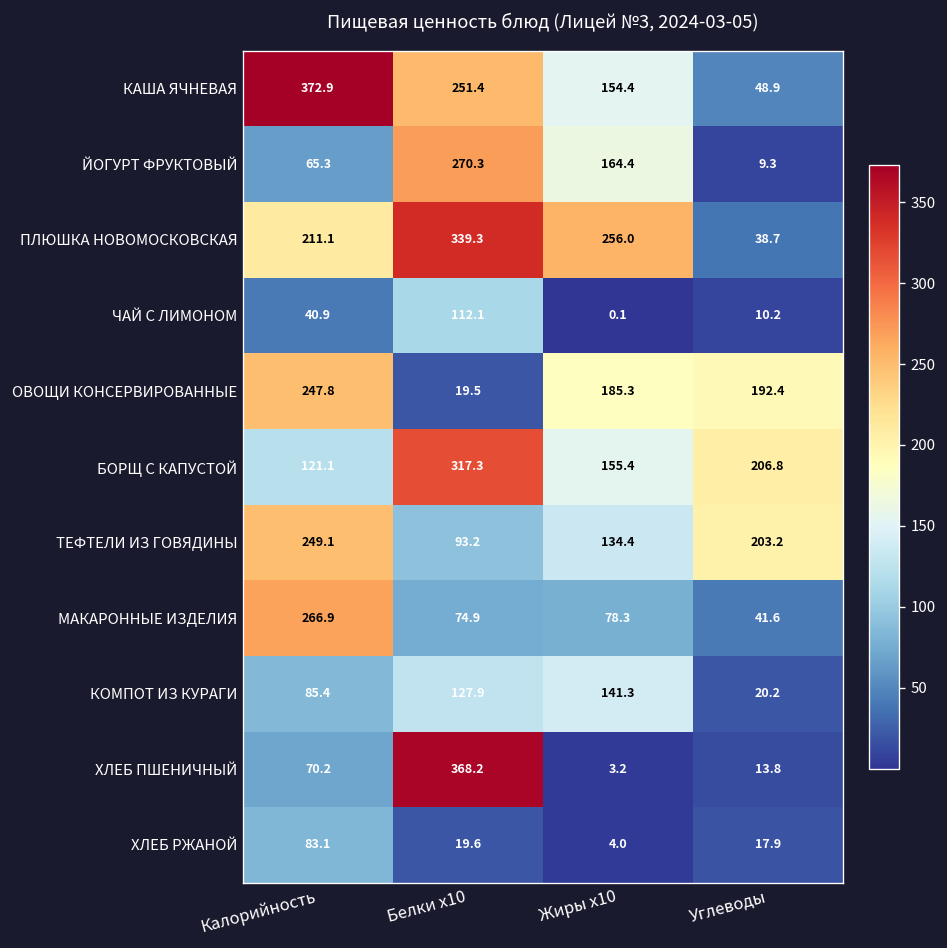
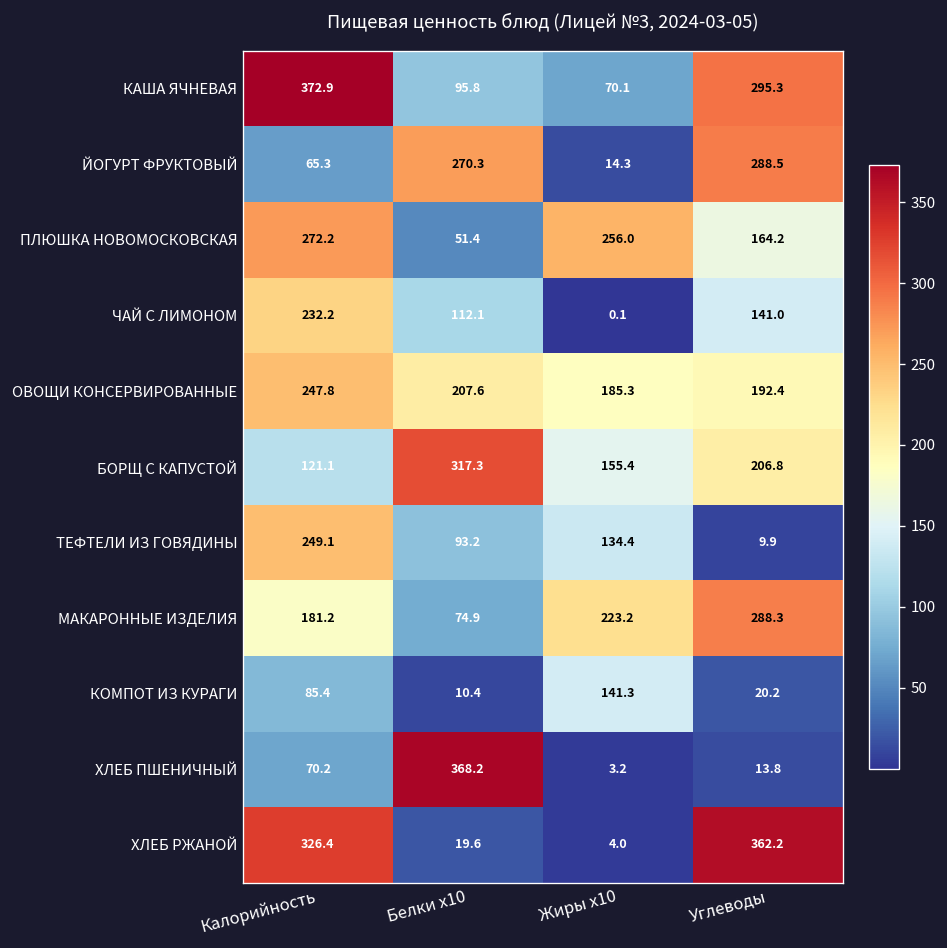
  {
    "КАША ЯЧНЕВАЯ": {
      "Калорийность": 372.9,
-     "Белки x10": 251.4,
-     "Жиры x10": 154.4,
-     "Углеводы": 48.9
+     "Белки x10": 95.8,
+     "Жиры x10": 70.1,
+     "Углеводы": 295.3
    },
    "ЙОГУРТ ФРУКТОВЫЙ": {
      "Калорийность": 65.3,
      "Белки x10": 270.3,
-     "Жиры x10": 164.4,
-     "Углеводы": 9.3
+     "Жиры x10": 14.3,
+     "Углеводы": 288.5
    },
    "ПЛЮШКА НОВОМОСКОВСКАЯ": {
-     "Калорийность": 211.1,
-     "Белки x10": 339.3,
+     "Калорийность": 272.2,
+     "Белки x10": 51.4,
      "Жиры x10": 256.0,
-     "Углеводы": 38.7
+     "Углеводы": 164.2
    },
    "ЧАЙ С ЛИМОНОМ": {
-     "Калорийность": 40.9,
+     "Калорийность": 232.2,
      "Белки x10": 112.1,
      "Жиры x10": 0.1,
-     "Углеводы": 10.2
+     "Углеводы": 141.0
    },
    "ОВОЩИ КОНСЕРВИРОВАННЫЕ": {
      "Калорийность": 247.8,
-     "Белки x10": 19.5,
+     "Белки x10": 207.6,
      "Жиры x10": 185.3,
      "Углеводы": 192.4
    },
    "БОРЩ С КАПУСТОЙ": {
      "Калорийность": 121.1,
      "Белки x10": 317.3,
      "Жиры x10": 155.4,
      "Углеводы": 206.8
    },
    "ТЕФТЕЛИ ИЗ ГОВЯДИНЫ": {
      "Калорийность": 249.1,
      "Белки x10": 93.2,
      "Жиры x10": 134.4,
-     "Углеводы": 203.2
+     "Углеводы": 9.9
    },
    "МАКАРОННЫЕ ИЗДЕЛИЯ": {
-     "Калорийность": 266.9,
+     "Калорийность": 181.2,
      "Белки x10": 74.9,
-     "Жиры x10": 78.3,
-     "Углеводы": 41.6
+     "Жиры x10": 223.2,
+     "Углеводы": 288.3
    },
    "КОМПОТ ИЗ КУРАГИ": {
      "Калорийность": 85.4,
-     "Белки x10": 127.9,
+     "Белки x10": 10.4,
      "Жиры x10": 141.3,
      "Углеводы": 20.2
    },
    "ХЛЕБ ПШЕНИЧНЫЙ": {
      "Калорийность": 70.2,
      "Белки x10": 368.2,
      "Жиры x10": 3.2,
      "Углеводы": 13.8
    },
    "ХЛЕБ РЖАНОЙ": {
-     "Калорийность": 83.1,
+     "Калорийность": 326.4,
      "Белки x10": 19.6,
      "Жиры x10": 4.0,
-     "Углеводы": 17.9
+     "Углеводы": 362.2
    }
  }
